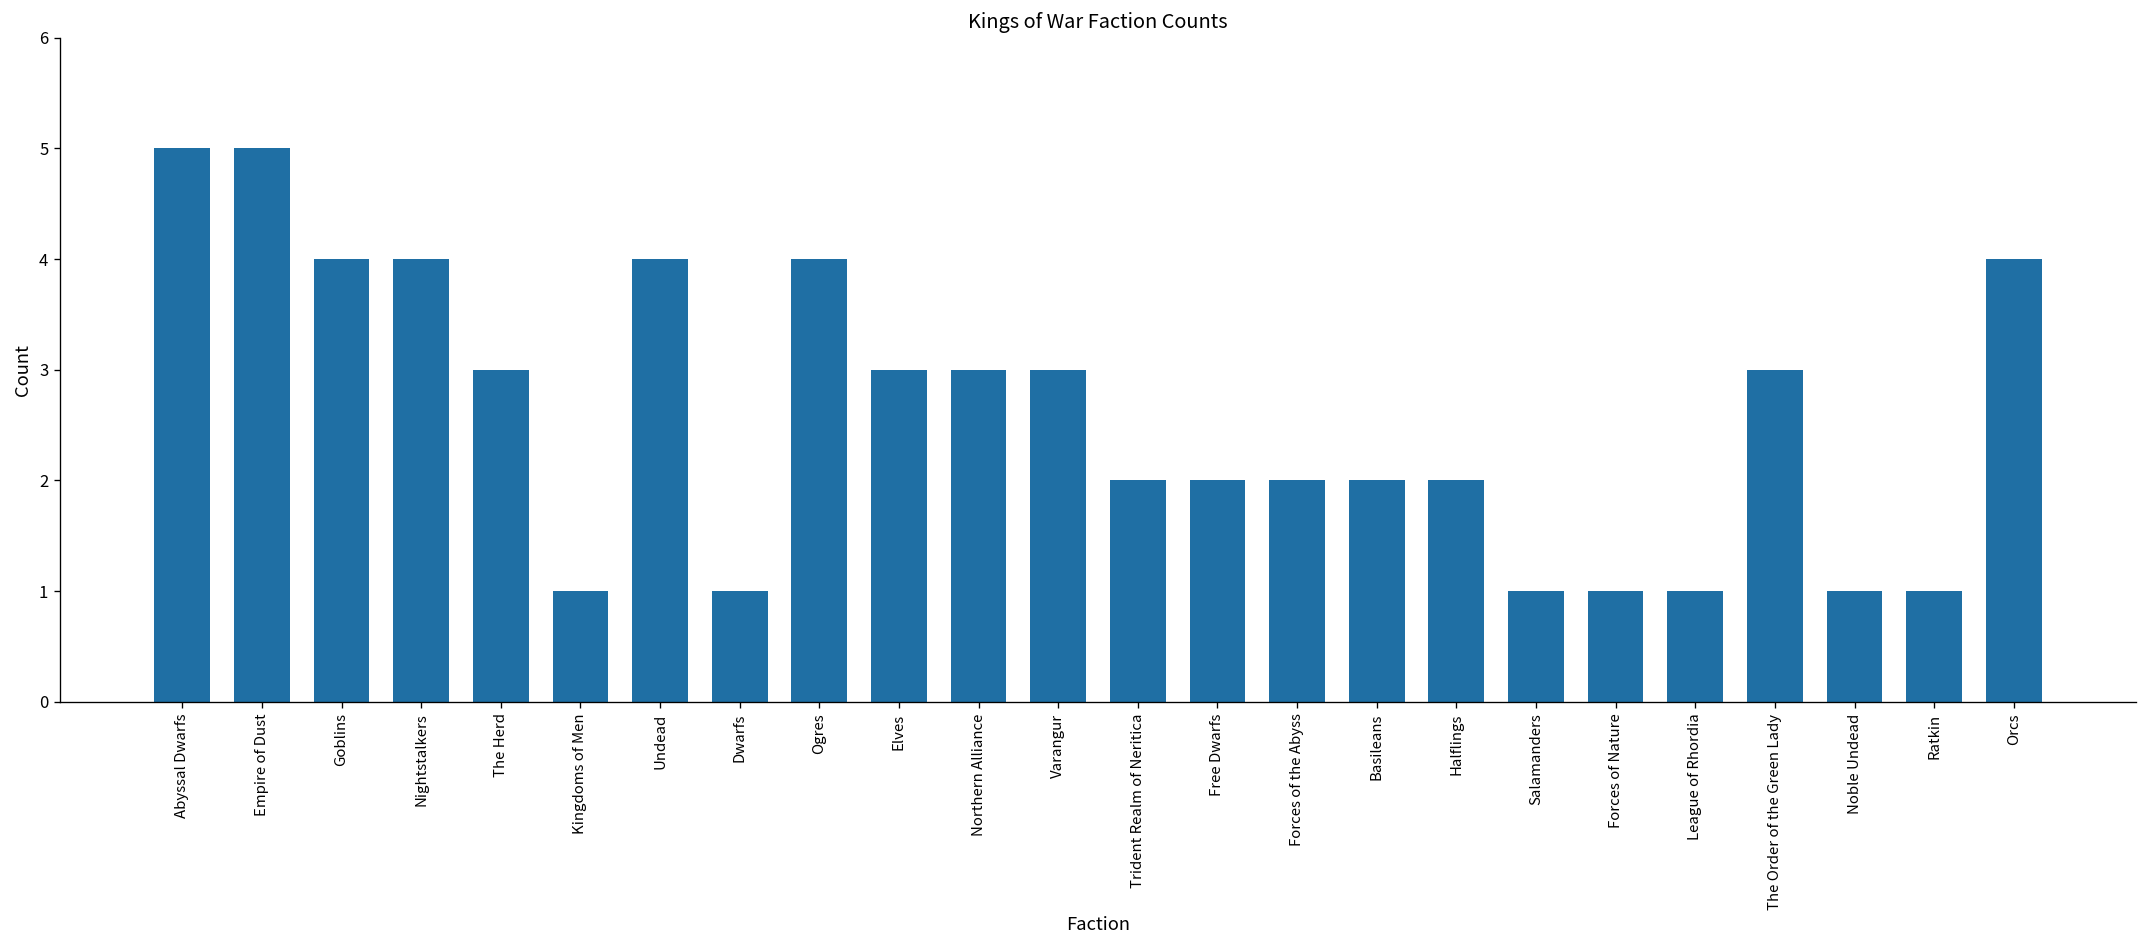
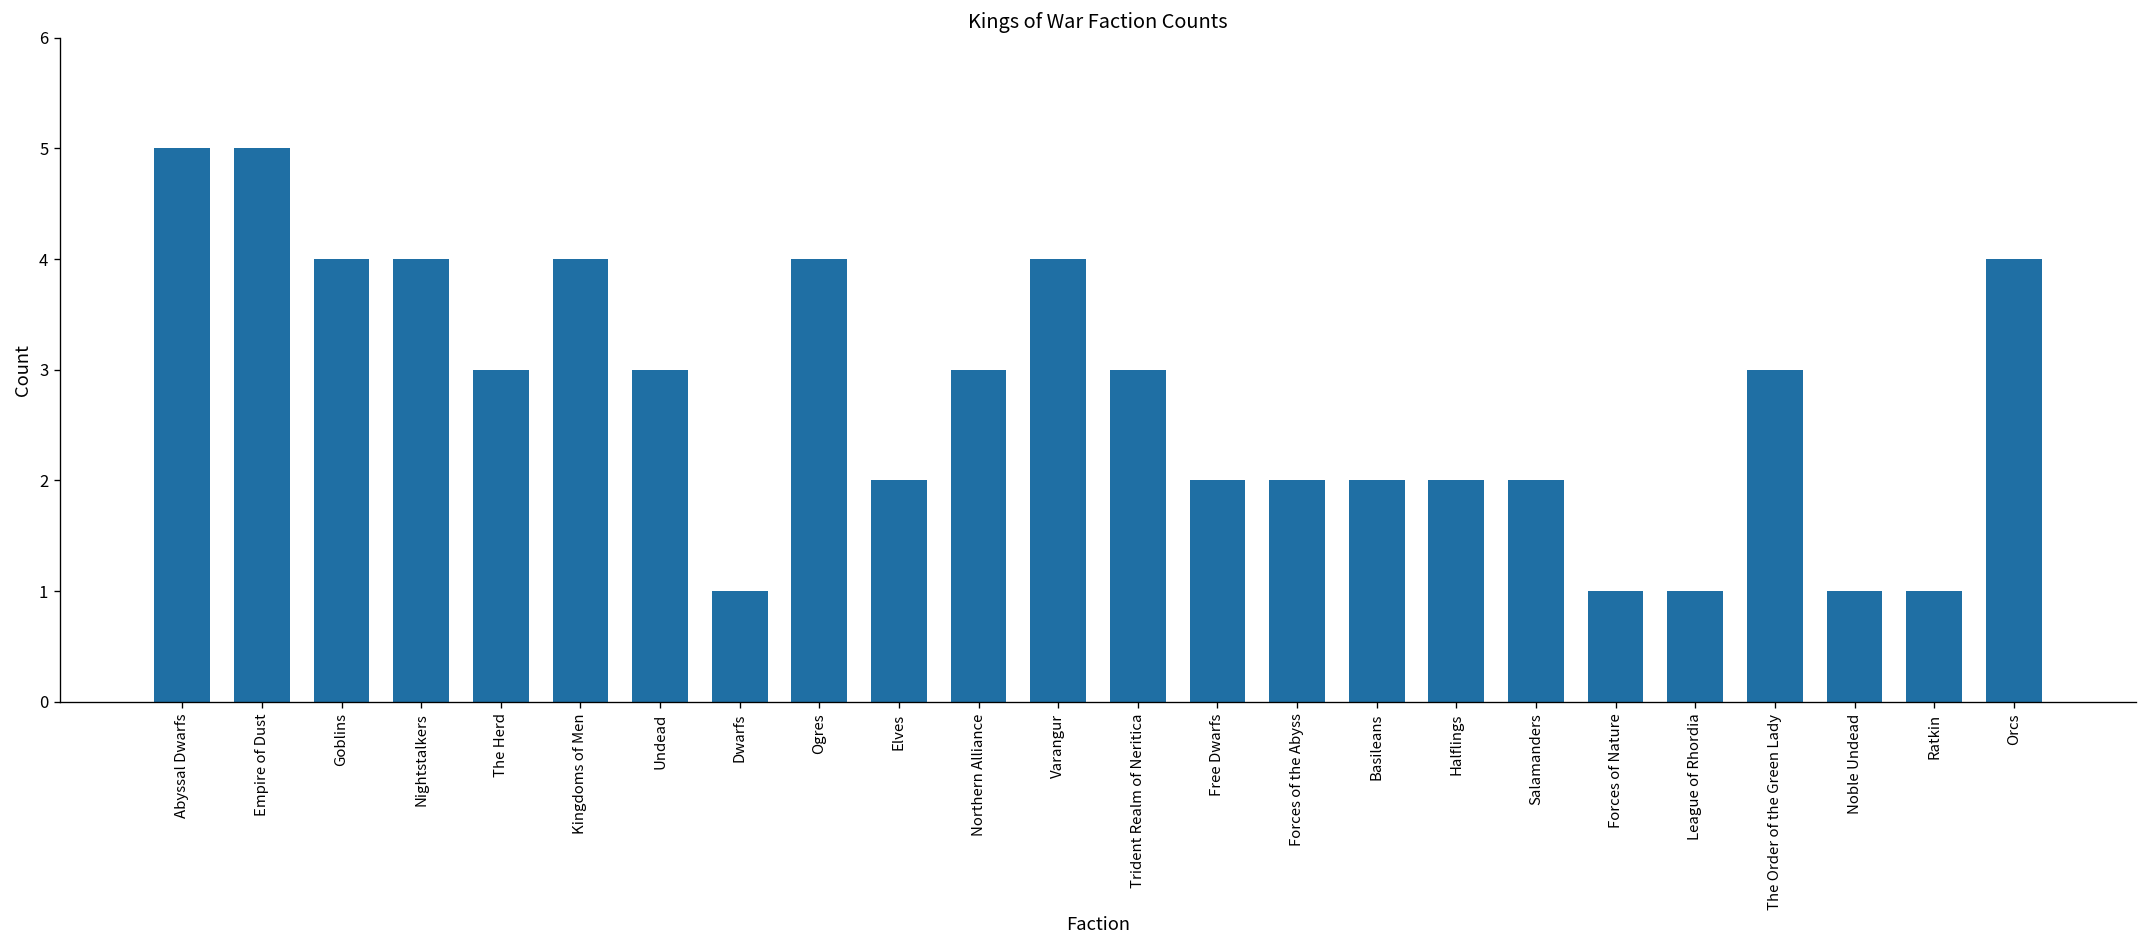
  {
    "Abyssal Dwarfs": 5,
    "Empire of Dust": 5,
    "Goblins": 4,
    "Nightstalkers": 4,
    "The Herd": 3,
-   "Kingdoms of Men": 1,
-   "Undead": 4,
+   "Kingdoms of Men": 4,
+   "Undead": 3,
    "Dwarfs": 1,
    "Ogres": 4,
-   "Elves": 3,
+   "Elves": 2,
    "Northern Alliance": 3,
-   "Varangur": 3,
-   "Trident Realm of Neritica": 2,
+   "Varangur": 4,
+   "Trident Realm of Neritica": 3,
    "Free Dwarfs": 2,
    "Forces of the Abyss": 2,
    "Basileans": 2,
    "Halflings": 2,
-   "Salamanders": 1,
+   "Salamanders": 2,
    "Forces of Nature": 1,
    "League of Rhordia": 1,
    "The Order of the Green Lady": 3,
    "Noble Undead": 1,
    "Ratkin": 1,
    "Orcs": 4
  }
